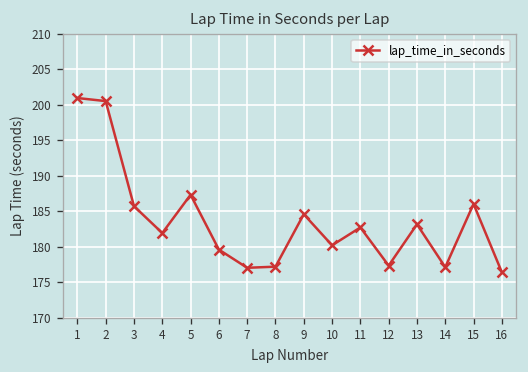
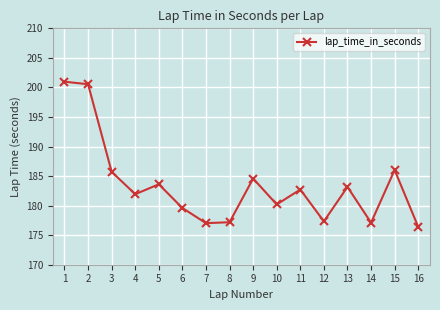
  {
    "1": 201,
    "2": 201,
    "3": 186,
    "4": 182,
-   "5": 187,
+   "5": 184,
    "6": 180,
    "7": 177,
    "8": 177,
    "9": 185,
    "10": 180,
    "11": 183,
    "12": 177,
    "13": 183,
    "14": 177,
    "15": 186,
    "16": 176
  }
